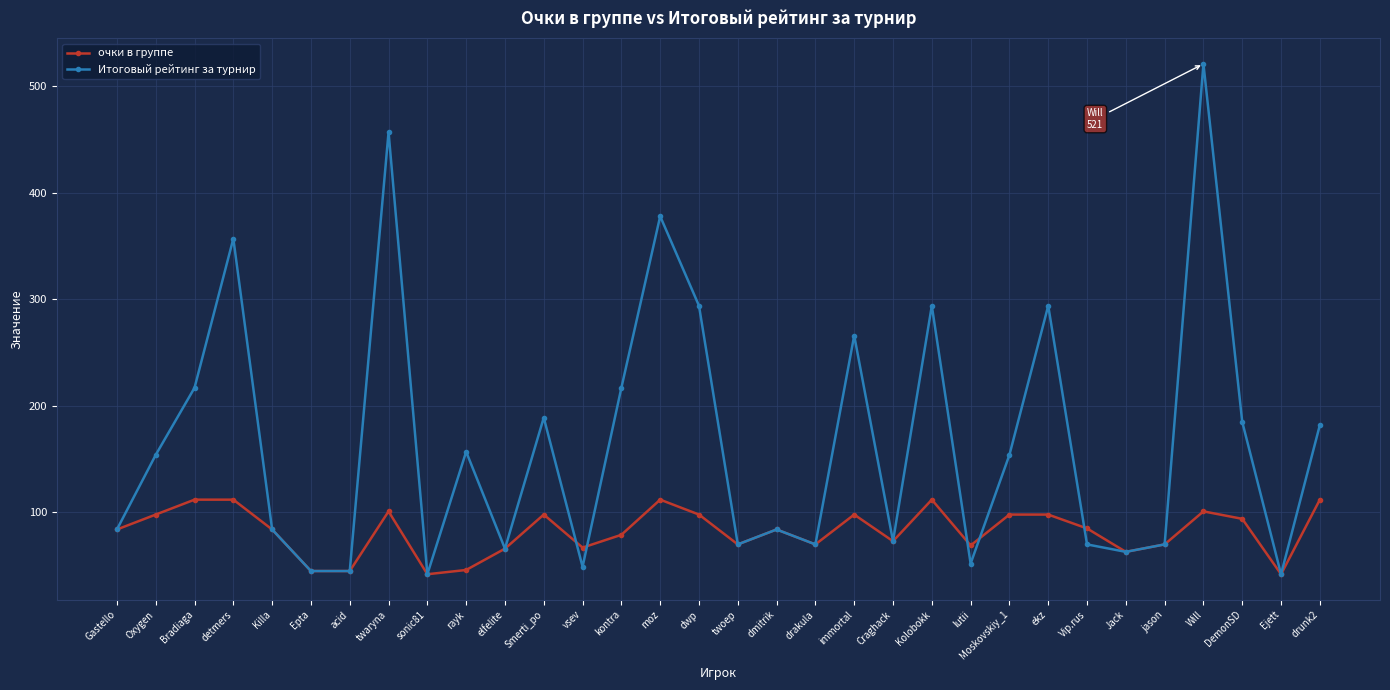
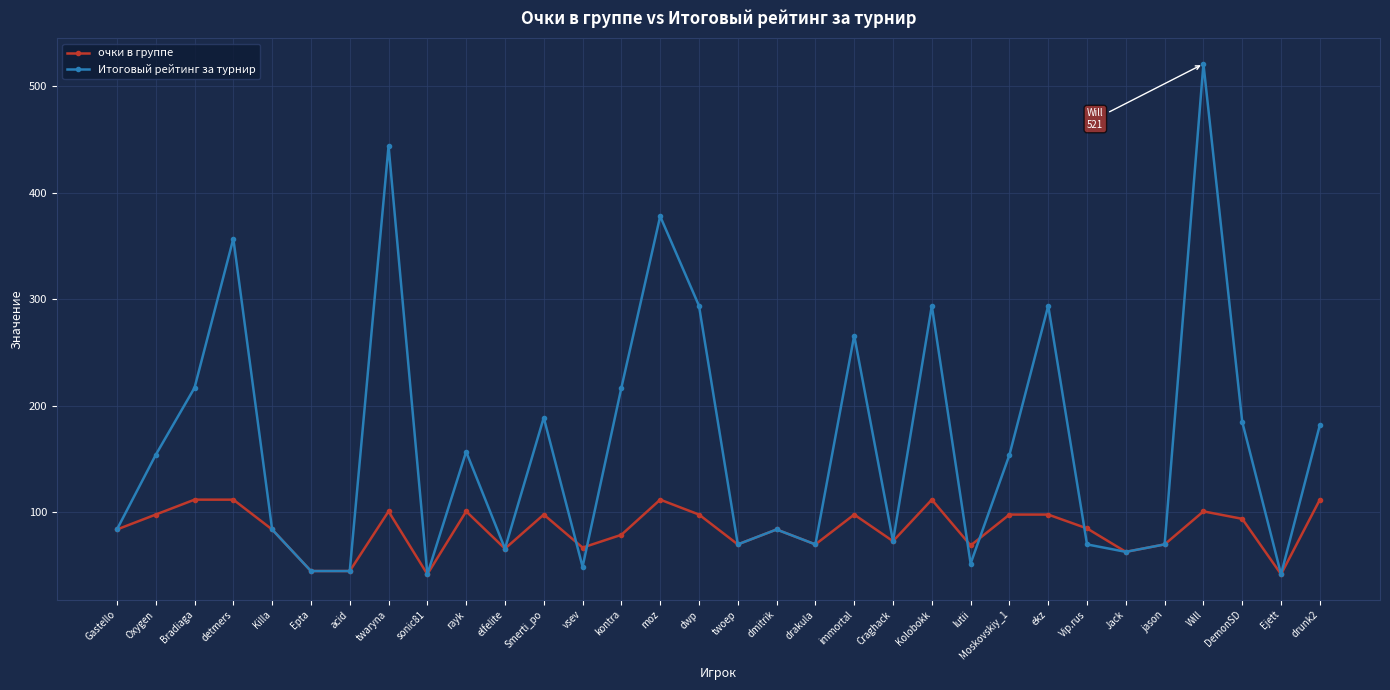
  {
    "очки в группе": {
      "Oxygen": 98,
      "Bradiaga": 112,
      "detmers": 112,
      "twaryna": 101,
-     "rayk": 46,
+     "rayk": 101,
      "Smerti_po": 98,
      "vsev": 67,
      "kontra": 79,
      "moz": 112,
      "dwp": 98,
      "immortal": 98,
      "Kolobokk": 112,
      "lutii": 69,
      "Moskovskiy_1": 98,
      "ekz": 98,
      "Vip.rus": 85,
      "Will": 101,
      "DemonSD": 94,
      "drunk2": 112
    },
    "Итоговый рейтинг за турнир": {
      "Oxygen": 154,
      "Bradiaga": 217,
      "detmers": 357,
-     "twaryna": 457,
+     "twaryna": 444,
      "rayk": 157,
      "Smerti_po": 189,
      "vsev": 49,
      "kontra": 217,
      "moz": 378,
      "dwp": 294,
      "immortal": 266,
      "Kolobokk": 294,
      "lutii": 52,
      "Moskovskiy_1": 154,
      "ekz": 294,
      "Vip.rus": 70,
      "DemonSD": 185,
      "drunk2": 182
    }
  }
